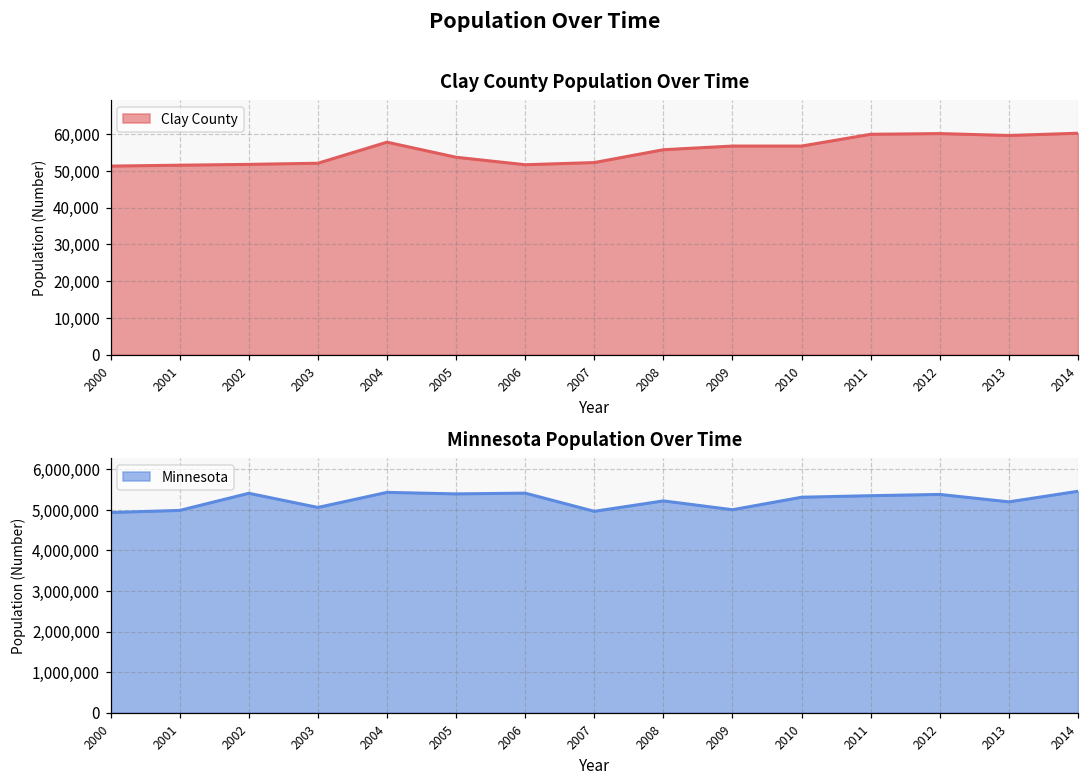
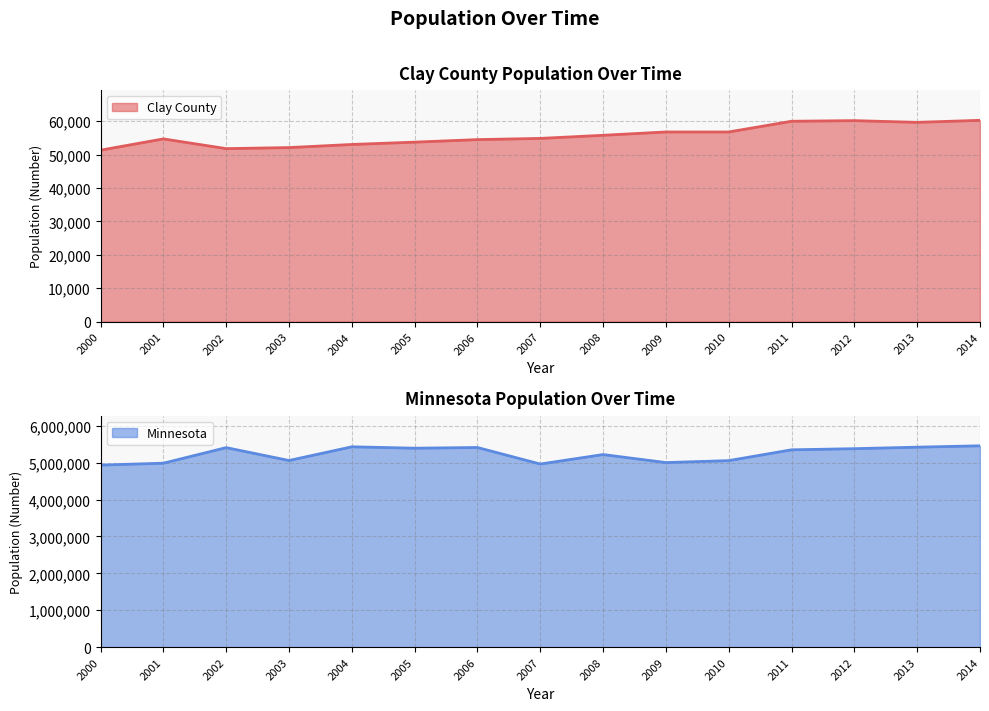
  {
    "Clay County Population Over Time": {
      "2000": "51,000",
-     "2001": "52,000",
+     "2001": "55,000",
      "2002": "52,000",
      "2003": "52,000",
-     "2004": "58,000",
+     "2004": "53,000",
      "2005": "54,000",
-     "2006": "52,000",
-     "2007": "52,000",
+     "2006": "54,000",
+     "2007": "55,000",
      "2008": "56,000",
      "2009": "57,000",
      "2010": "57,000",
      "2011": "60,000",
      "2012": "60,000",
      "2013": "60,000",
      "2014": "60,000"
    },
    "Minnesota Population Over Time": {
      "2000": "4,900,000",
      "2001": "5,000,000",
      "2002": "5,400,000",
      "2003": "5,100,000",
      "2004": "5,400,000",
      "2005": "5,400,000",
      "2006": "5,400,000",
      "2007": "5,000,000",
      "2008": "5,200,000",
      "2009": "5,000,000",
-     "2010": "5,300,000",
+     "2010": "5,100,000",
      "2011": "5,300,000",
      "2012": "5,400,000",
-     "2013": "5,200,000",
+     "2013": "5,400,000",
      "2014": "5,500,000"
    }
  }
